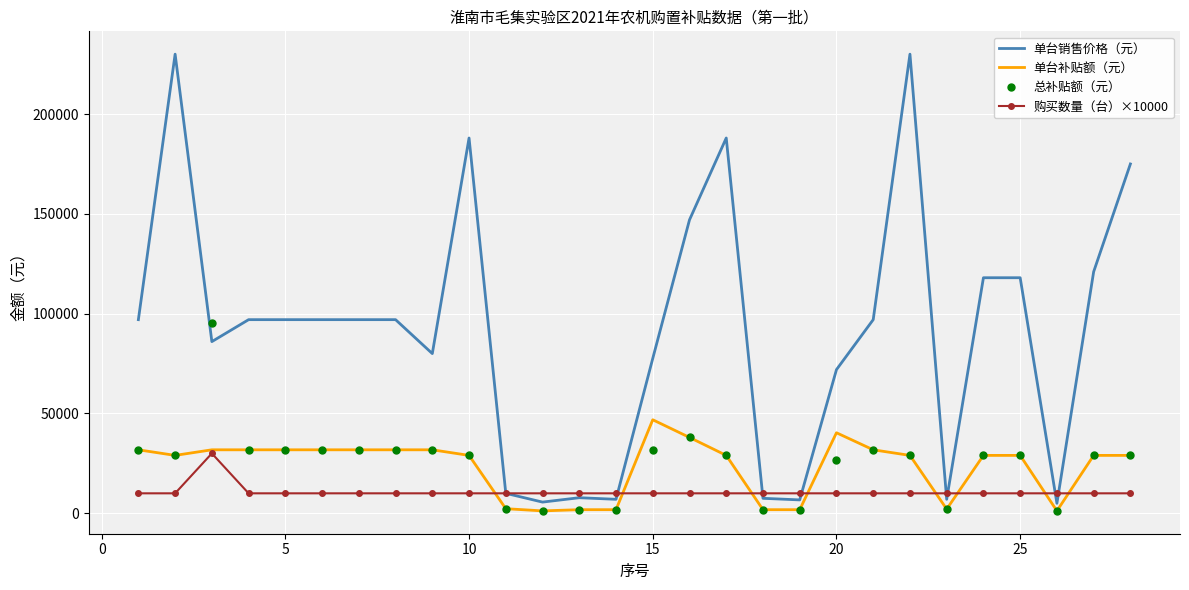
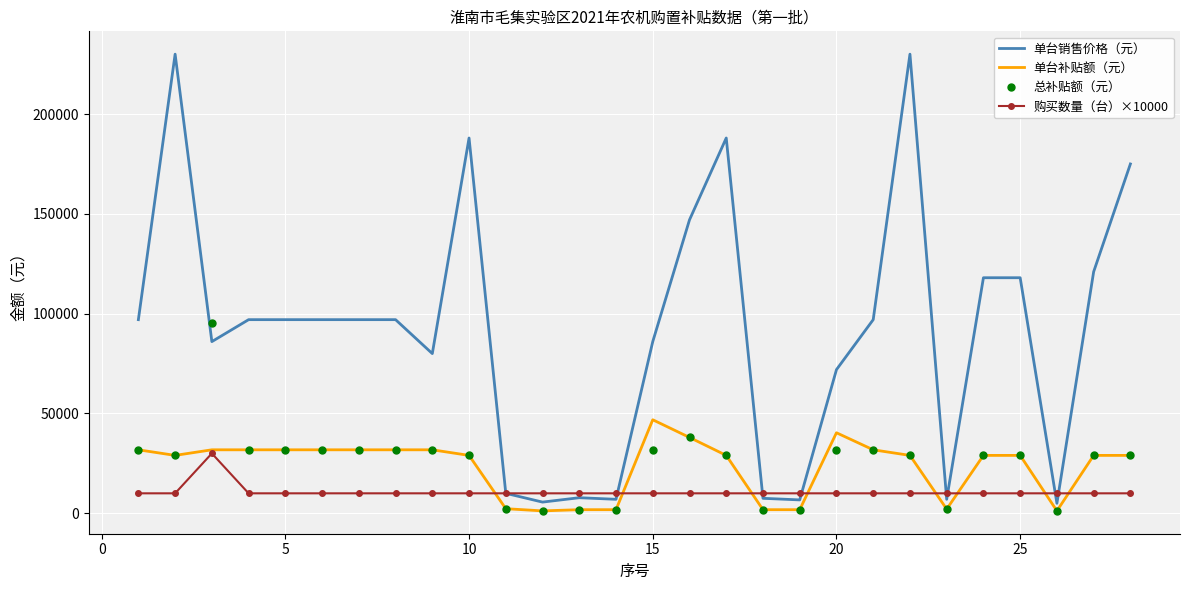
  {
    "单台销售价格（元）": {
      "5": 97000,
      "10": 188000,
-     "15": 78000,
+     "15": 86000,
      "20": 72000,
      "25": 118000
    },
    "单台补贴额（元）": {
      "15": 47000,
      "20": 40000
    },
    "总补贴额（元）": {
      "15": 32000,
-     "20": 27000
+     "20": 32000
    },
    "购买数量（台）×10000": {
      "5": 10000,
      "10": 10000,
      "15": 10000,
      "20": 10000,
      "25": 10000
    }
  }
